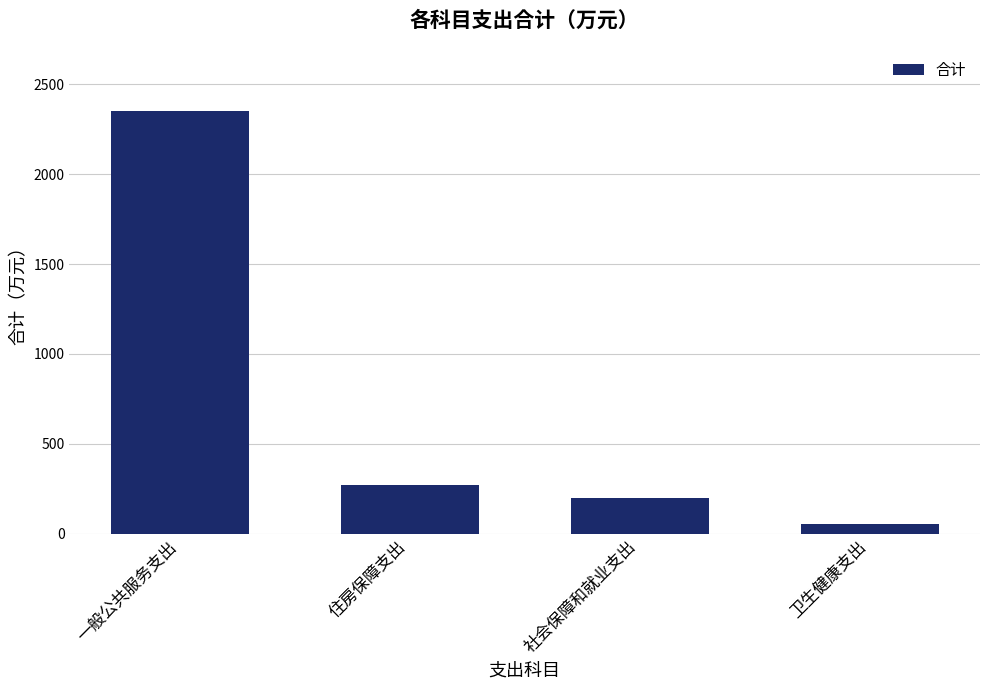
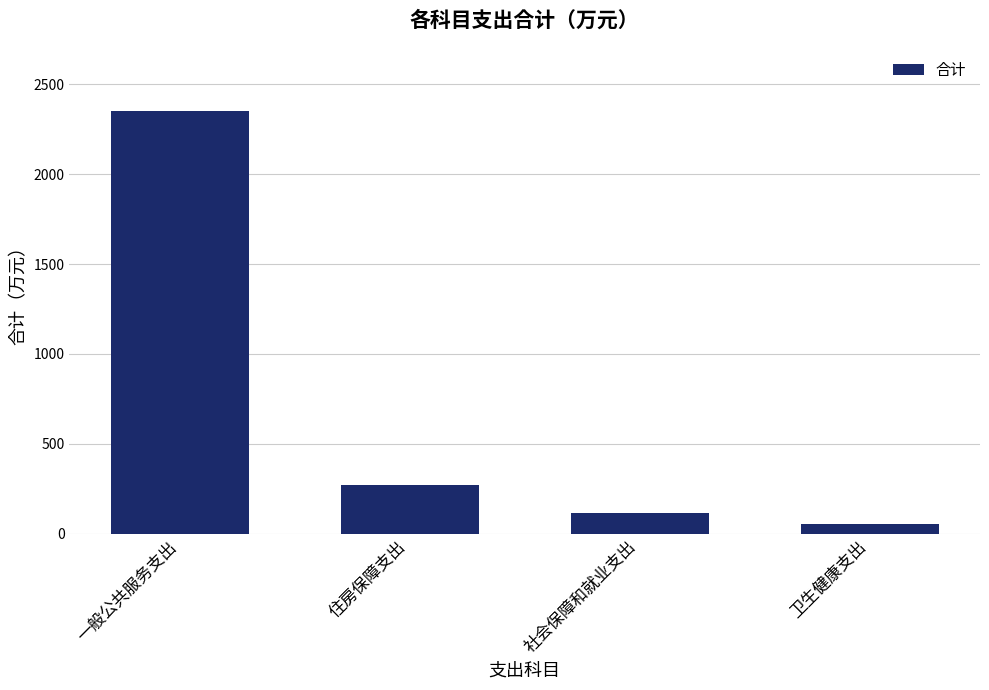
  {
    "一般公共服务支出": 2350,
    "住房保障支出": 270,
-   "社会保障和就业支出": 200,
+   "社会保障和就业支出": 110,
    "卫生健康支出": 50
  }
